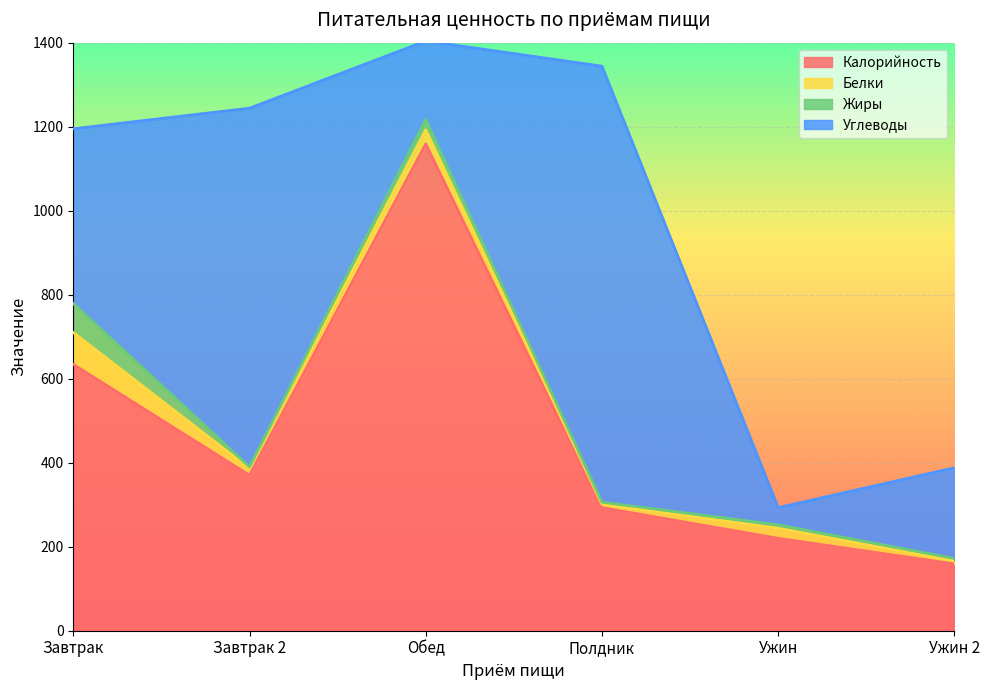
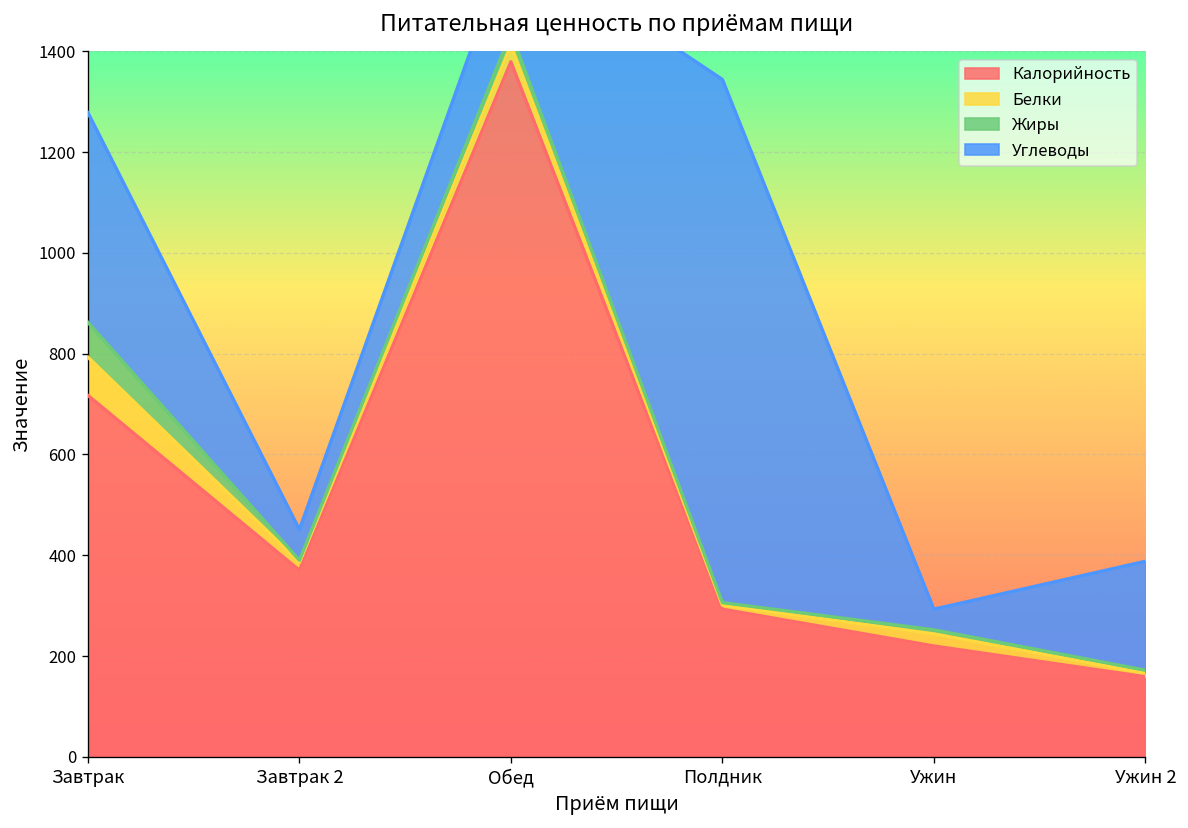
  {
    "Калорийность": {
-     "Завтрак": 630,
+     "Завтрак": 720,
      "Завтрак 2": 370,
-     "Обед": 1160,
+     "Обед": 1380,
      "Полдник": 290,
      "Ужин": 220,
      "Ужин 2": 160
    },
    "Белки": {
      "Завтрак": 80,
      "Ужин": 20
    },
    "Жиры": {
      "Завтрак": 70,
      "Ужин": 10
    },
    "Углеводы": {
      "Завтрак": 420,
-     "Завтрак 2": 850,
+     "Завтрак 2": 60,
      "Полдник": 1040,
      "Ужин": 40,
      "Ужин 2": 220
    }
  }
